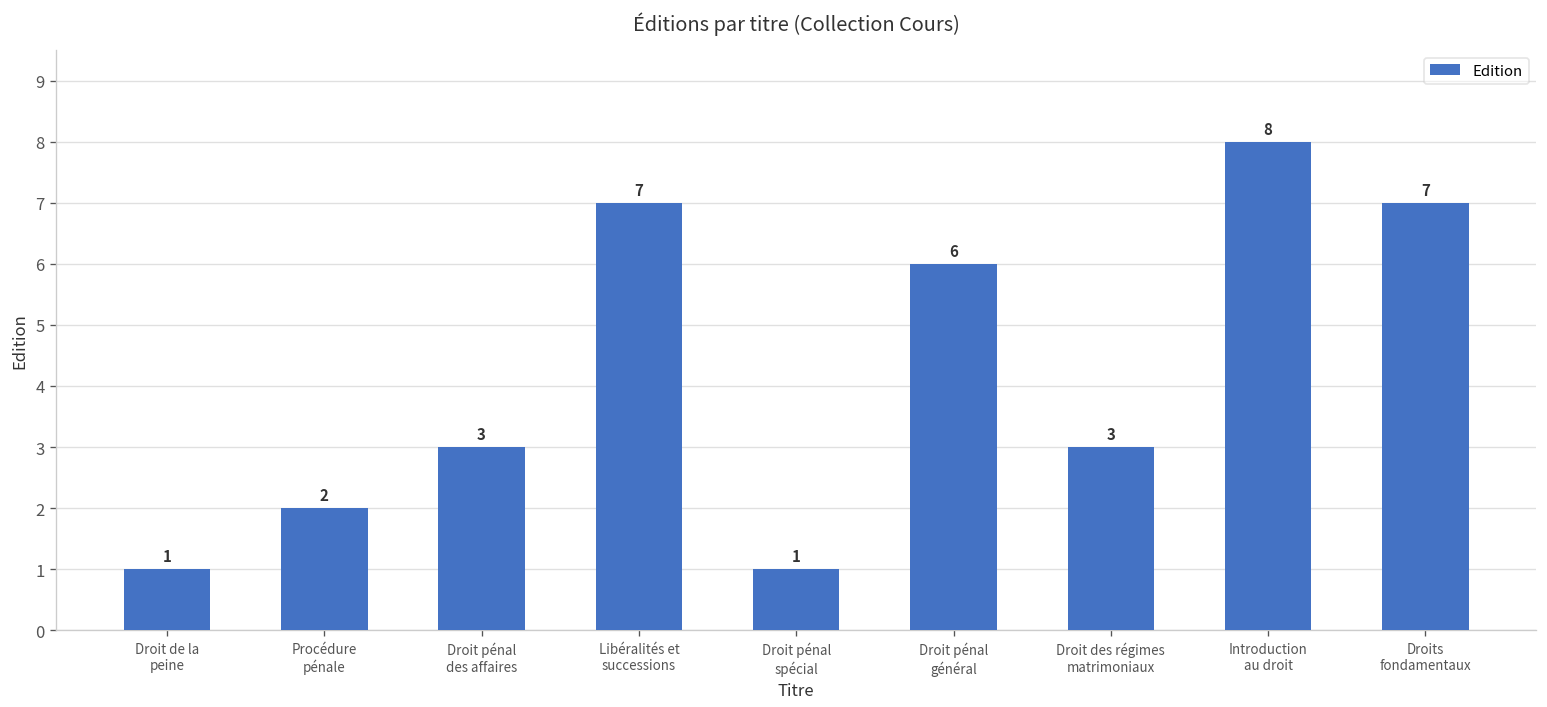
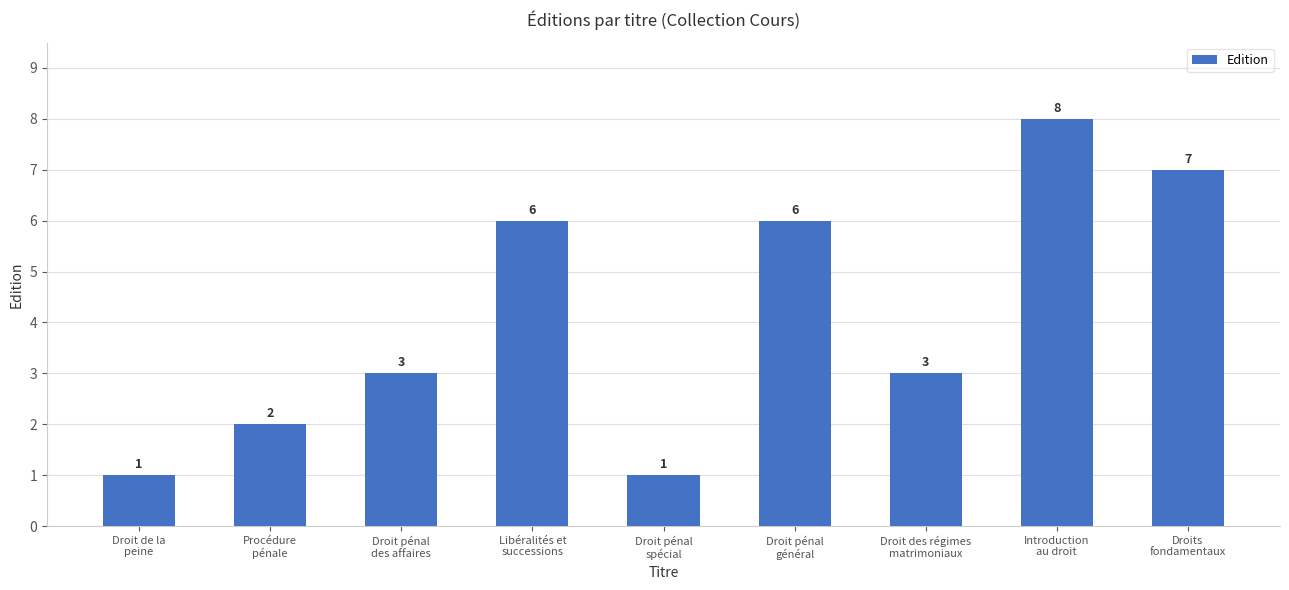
  {
    "Droit de la peine": 1,
    "Procédure pénale": 2,
    "Droit pénal des affaires": 3,
-   "Libéralités et successions": 7,
+   "Libéralités et successions": 6,
    "Droit pénal spécial": 1,
    "Droit pénal général": 6,
    "Droit des régimes matrimoniaux": 3,
    "Introduction au droit": 8,
    "Droits fondamentaux": 7
  }
